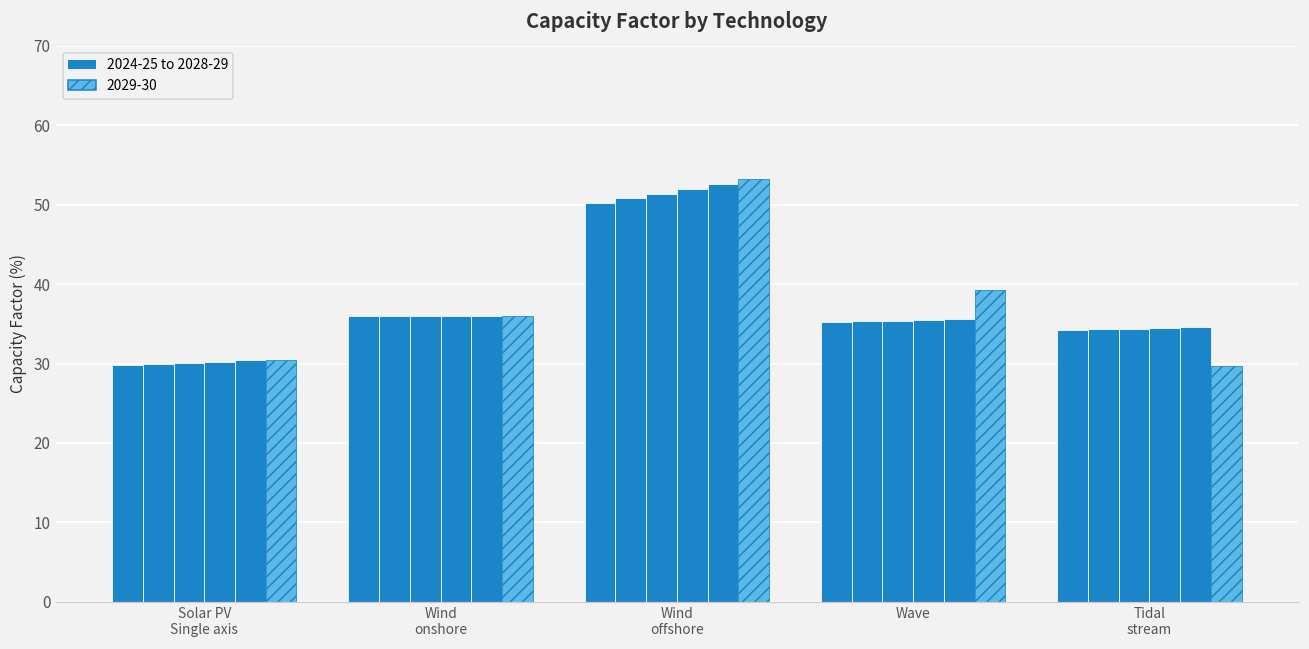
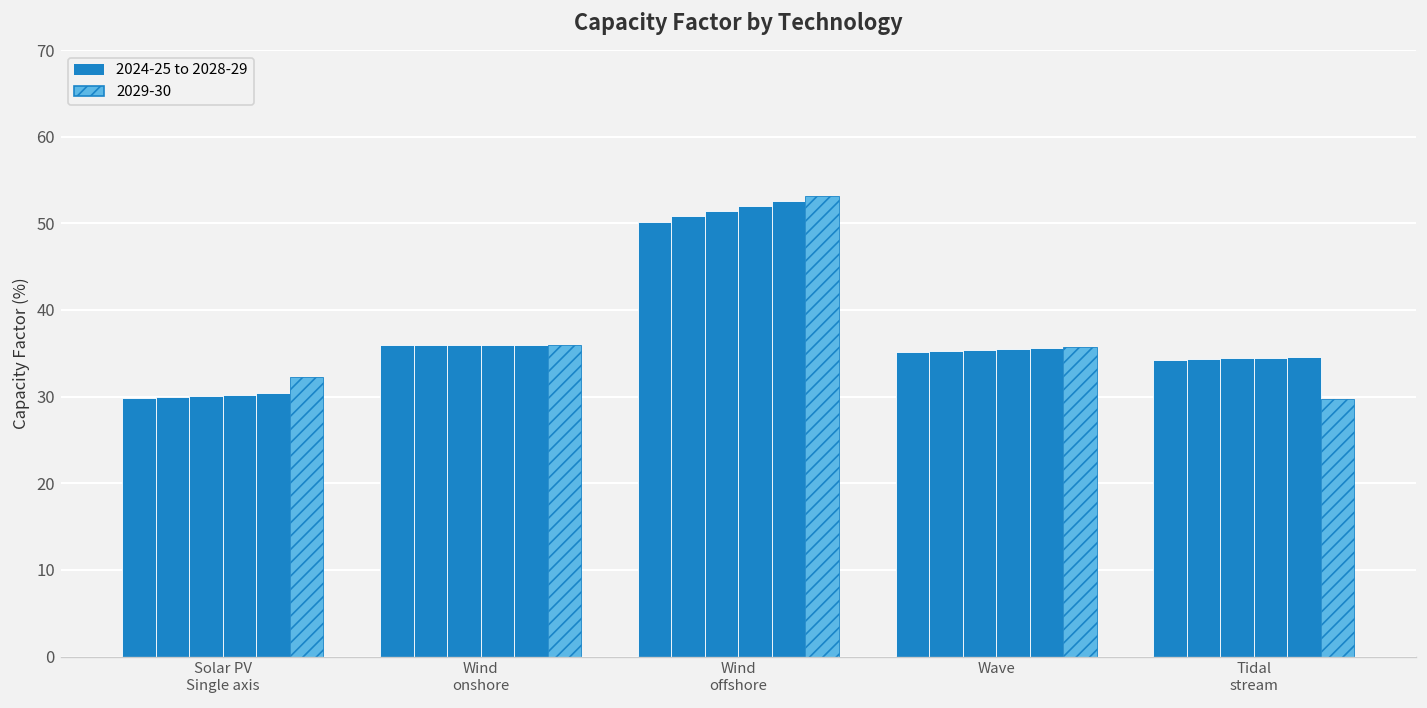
  {
    "2029-30": {
-     "Solar PV Single axis": 31,
+     "Solar PV Single axis": 32,
      "Wind onshore": 36,
      "Wind offshore": 53,
-     "Wave": 39,
+     "Wave": 36,
      "Tidal stream": 30
    }
  }
